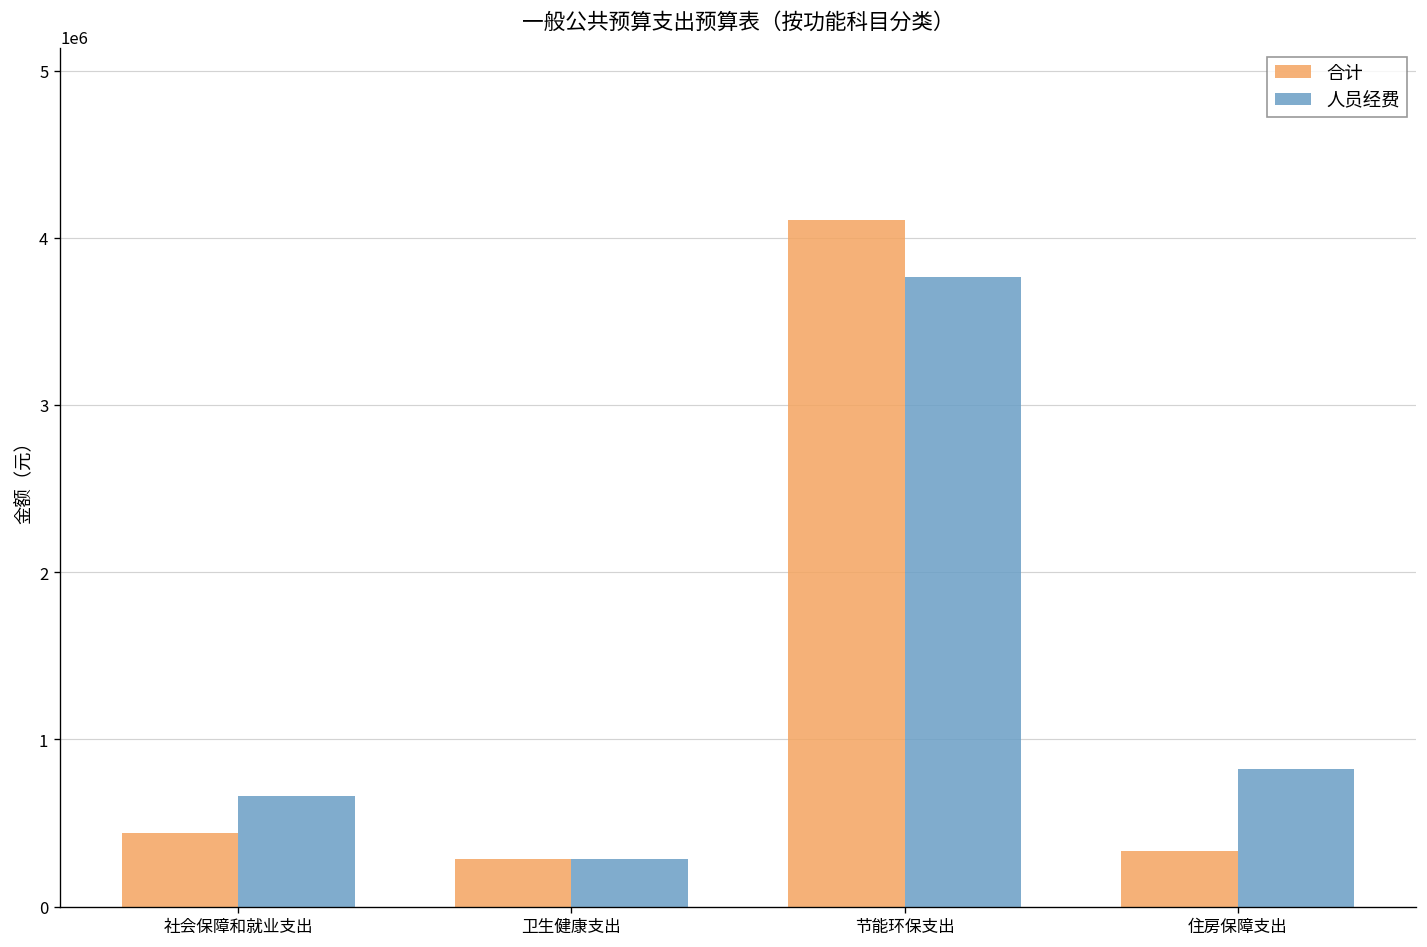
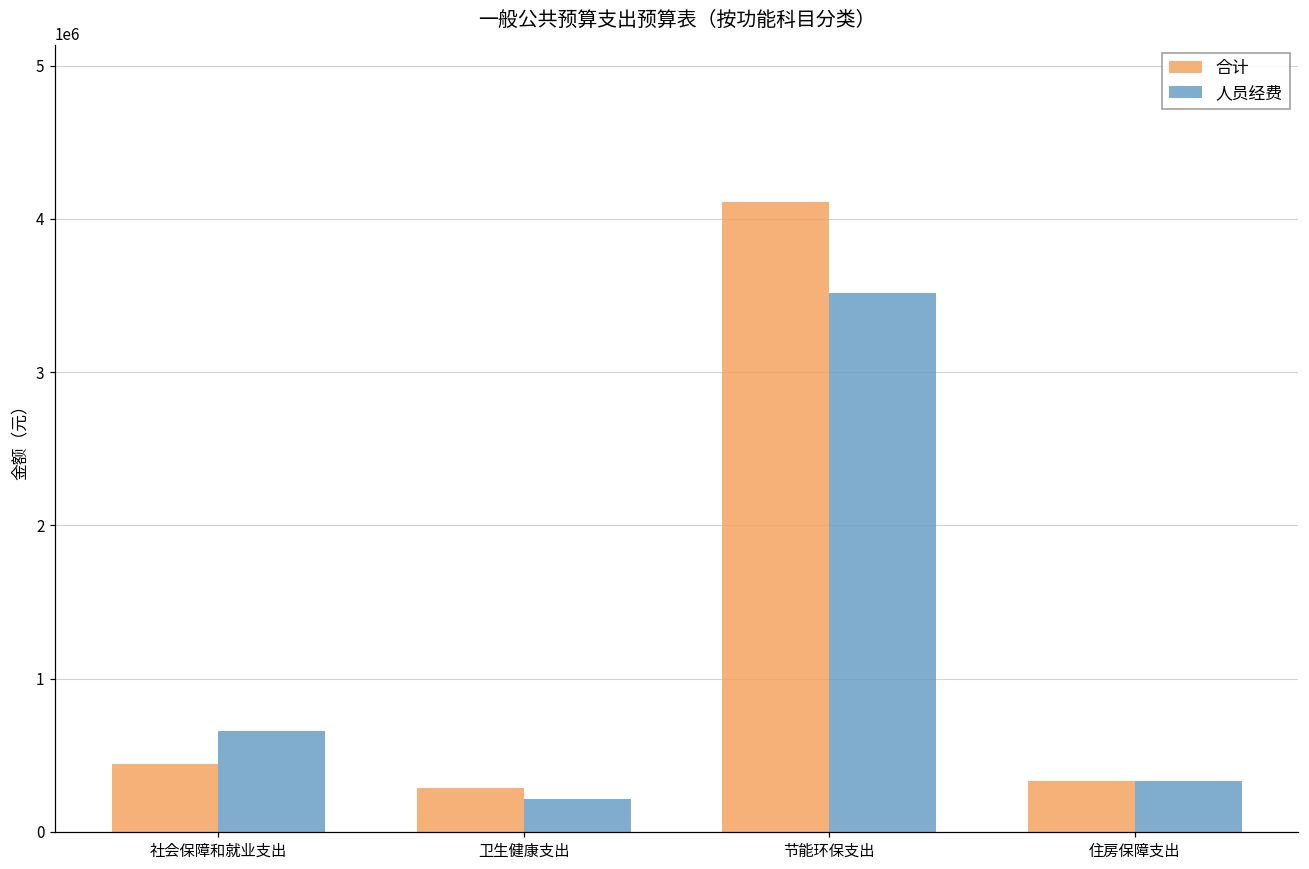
  {
    "合计": {
      "社会保障和就业支出": 440000,
      "卫生健康支出": 290000,
      "节能环保支出": 4110000,
      "住房保障支出": 330000
    },
    "人员经费": {
      "社会保障和就业支出": 660000,
-     "卫生健康支出": 290000,
-     "节能环保支出": 3760000,
-     "住房保障支出": 820000
+     "卫生健康支出": 210000,
+     "节能环保支出": 3520000,
+     "住房保障支出": 330000
    }
  }
